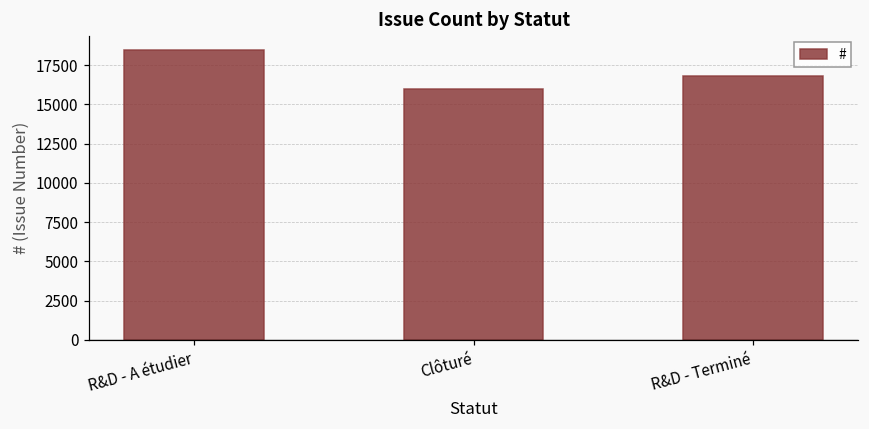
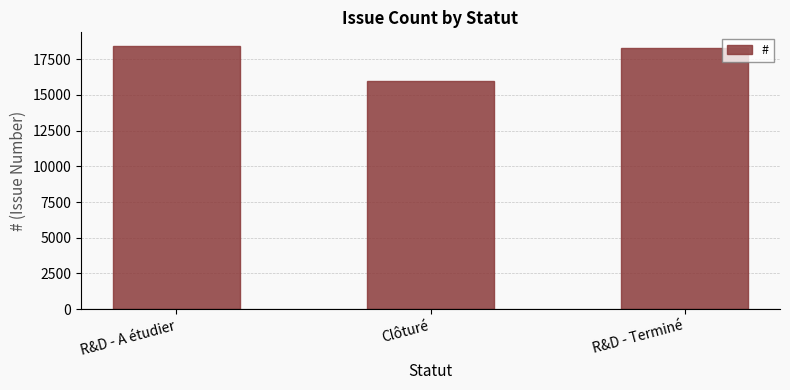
  {
    "R&D - A étudier": 18500,
    "Clôturé": 16000,
-   "R&D - Terminé": 16800
+   "R&D - Terminé": 18300
  }
